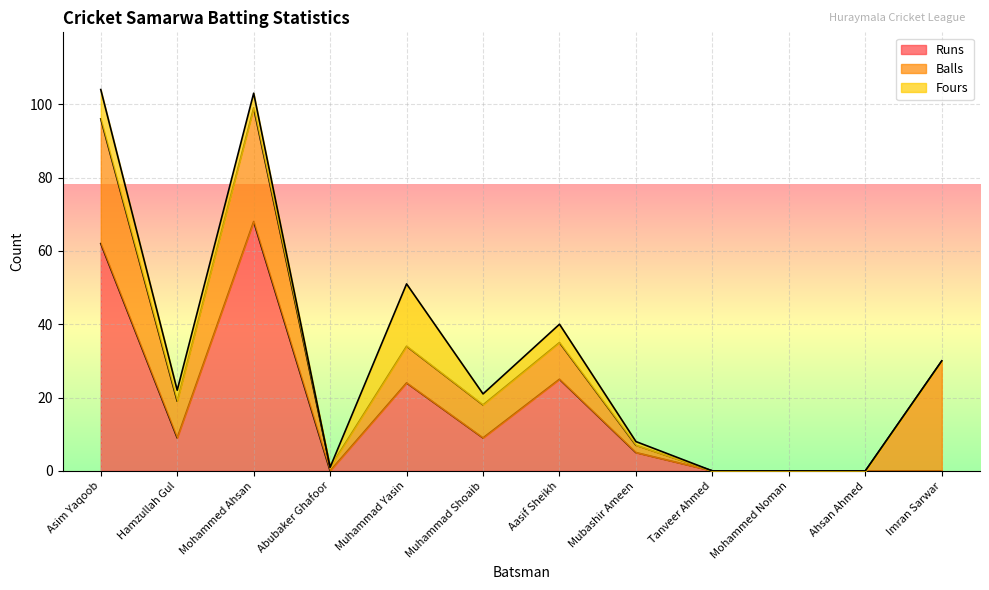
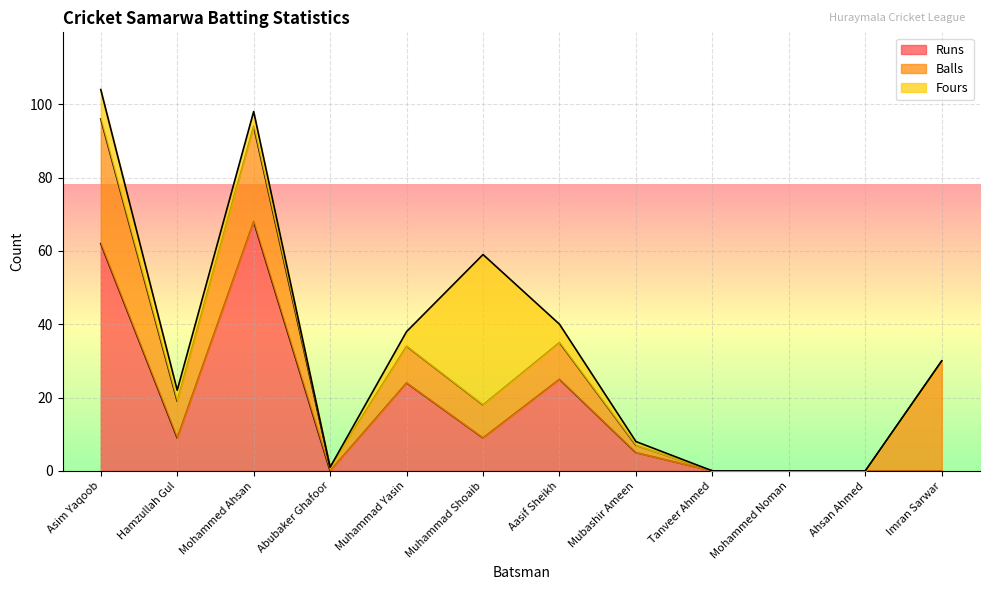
  {
    "Runs": {
      "Asim Yaqoob": 62,
      "Hamzullah Gul": 9,
      "Mohammed Ahsan": 68,
      "Abubaker Ghafoor": 0,
      "Muhammad Yasin": 24,
      "Muhammad Shoaib": 9,
      "Aasif Sheikh": 25,
      "Mubashir Ameen": 5,
      "Imran Sarwar": 0
    },
    "Balls": {
      "Asim Yaqoob": 34,
      "Hamzullah Gul": 10,
-     "Mohammed Ahsan": 31,
+     "Mohammed Ahsan": 26,
      "Muhammad Yasin": 10,
      "Muhammad Shoaib": 9,
      "Aasif Sheikh": 10,
      "Mubashir Ameen": 2
    },
    "Fours": {
      "Asim Yaqoob": 8,
      "Hamzullah Gul": 3,
      "Mohammed Ahsan": 4,
-     "Muhammad Yasin": 17,
-     "Muhammad Shoaib": 3,
+     "Muhammad Yasin": 4,
+     "Muhammad Shoaib": 41,
      "Aasif Sheikh": 5,
      "Mubashir Ameen": 1
    }
  }
